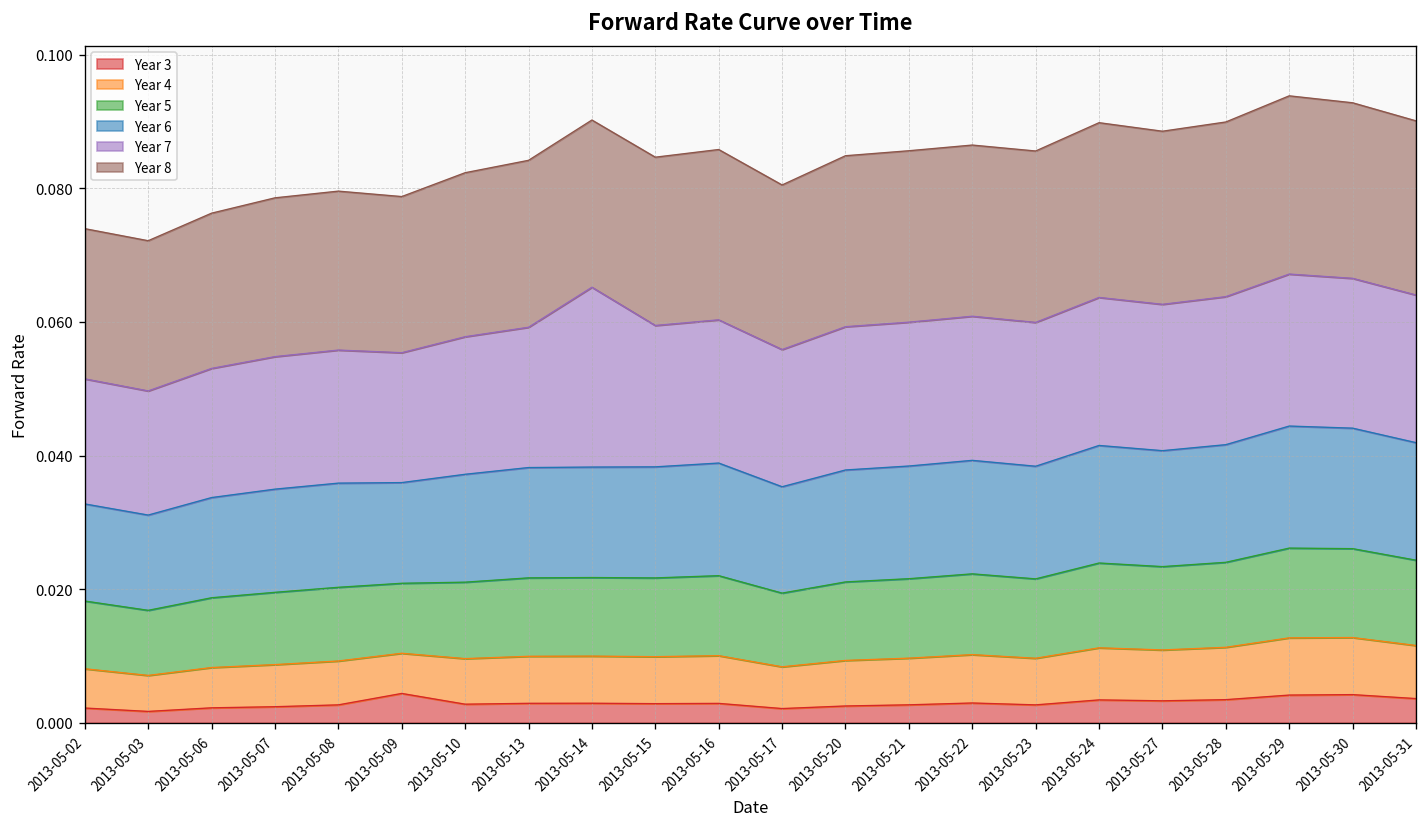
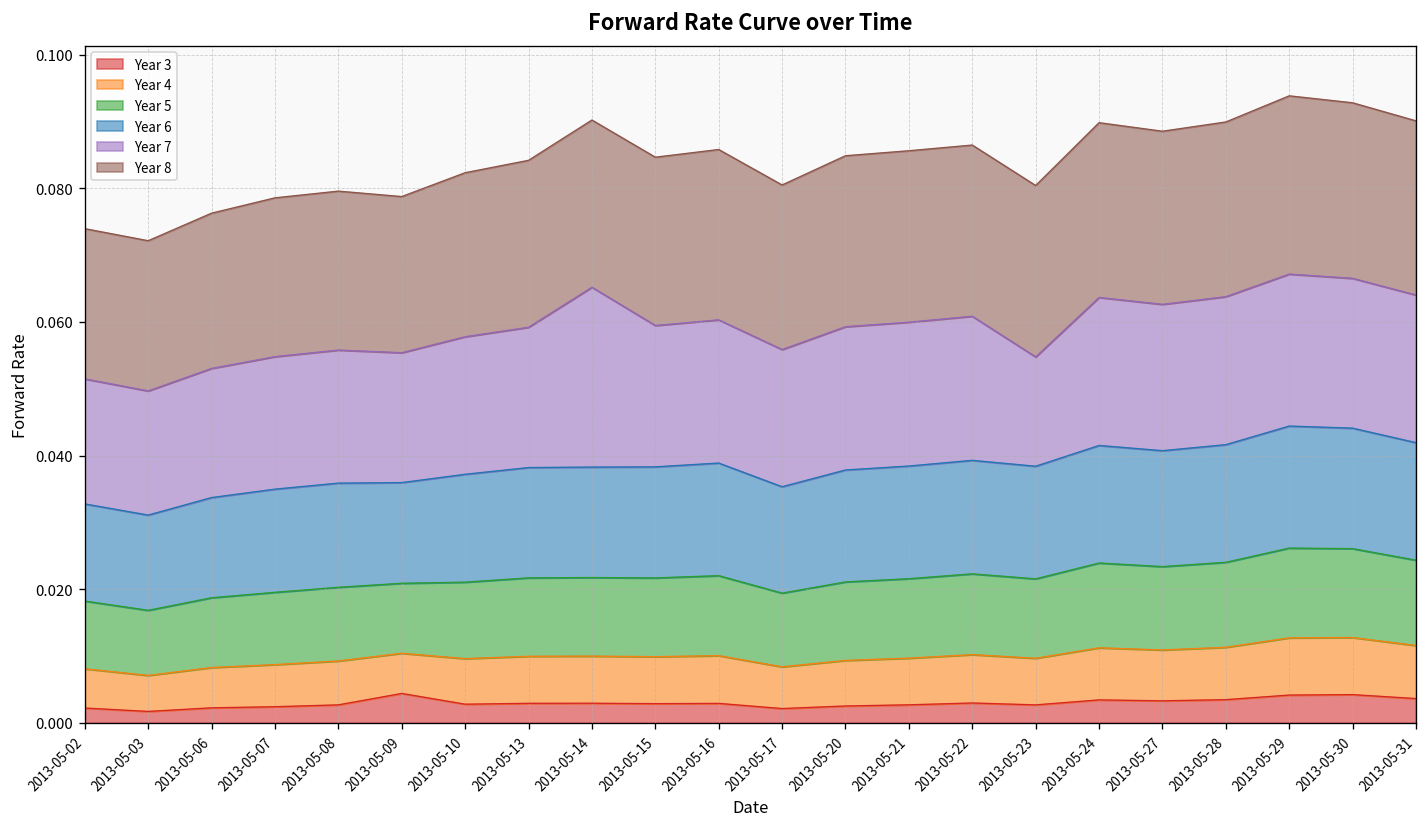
  {
    "Year 3": {
      "2013-05-02": 0.002,
      "2013-05-03": 0.002,
      "2013-05-06": 0.002,
      "2013-05-07": 0.002,
      "2013-05-08": 0.003,
      "2013-05-09": 0.004,
      "2013-05-10": 0.003,
      "2013-05-13": 0.003,
      "2013-05-14": 0.003,
      "2013-05-15": 0.003,
      "2013-05-16": 0.003,
      "2013-05-17": 0.002,
      "2013-05-20": 0.003,
      "2013-05-21": 0.003,
      "2013-05-22": 0.003,
      "2013-05-23": 0.003,
      "2013-05-24": 0.003,
      "2013-05-27": 0.003,
      "2013-05-28": 0.003,
      "2013-05-29": 0.004,
      "2013-05-30": 0.004,
      "2013-05-31": 0.004
    },
    "Year 4": {
      "2013-05-02": 0.006,
      "2013-05-03": 0.005,
      "2013-05-06": 0.006,
      "2013-05-07": 0.006,
      "2013-05-08": 0.007,
      "2013-05-09": 0.006,
      "2013-05-10": 0.007,
      "2013-05-13": 0.007,
      "2013-05-14": 0.007,
      "2013-05-15": 0.007,
      "2013-05-16": 0.007,
      "2013-05-17": 0.006,
      "2013-05-20": 0.007,
      "2013-05-21": 0.007,
      "2013-05-22": 0.007,
      "2013-05-23": 0.007,
      "2013-05-24": 0.008,
      "2013-05-27": 0.008,
      "2013-05-28": 0.008,
      "2013-05-29": 0.009,
      "2013-05-30": 0.009,
      "2013-05-31": 0.008
    },
    "Year 5": {
      "2013-05-02": 0.010,
      "2013-05-03": 0.010,
      "2013-05-06": 0.010,
      "2013-05-07": 0.011,
      "2013-05-08": 0.011,
      "2013-05-09": 0.010,
      "2013-05-10": 0.011,
      "2013-05-13": 0.012,
      "2013-05-14": 0.012,
      "2013-05-15": 0.012,
      "2013-05-16": 0.012,
      "2013-05-17": 0.011,
      "2013-05-20": 0.012,
      "2013-05-21": 0.012,
      "2013-05-22": 0.012,
      "2013-05-23": 0.012,
      "2013-05-24": 0.013,
      "2013-05-27": 0.012,
      "2013-05-28": 0.013,
      "2013-05-29": 0.013,
      "2013-05-30": 0.013,
      "2013-05-31": 0.013
    },
    "Year 6": {
      "2013-05-02": 0.015,
      "2013-05-03": 0.014,
      "2013-05-06": 0.015,
      "2013-05-07": 0.015,
      "2013-05-08": 0.016,
      "2013-05-09": 0.015,
      "2013-05-10": 0.016,
      "2013-05-13": 0.017,
      "2013-05-14": 0.017,
      "2013-05-15": 0.017,
      "2013-05-16": 0.017,
      "2013-05-17": 0.016,
      "2013-05-20": 0.017,
      "2013-05-21": 0.017,
      "2013-05-22": 0.017,
      "2013-05-23": 0.017,
      "2013-05-24": 0.018,
      "2013-05-27": 0.017,
      "2013-05-28": 0.018,
      "2013-05-29": 0.018,
      "2013-05-30": 0.018,
      "2013-05-31": 0.018
    },
    "Year 7": {
      "2013-05-02": 0.019,
      "2013-05-03": 0.019,
      "2013-05-06": 0.019,
      "2013-05-07": 0.020,
      "2013-05-08": 0.020,
      "2013-05-09": 0.019,
      "2013-05-10": 0.021,
      "2013-05-13": 0.021,
      "2013-05-14": 0.027,
      "2013-05-15": 0.021,
      "2013-05-16": 0.021,
      "2013-05-17": 0.021,
      "2013-05-20": 0.021,
      "2013-05-21": 0.022,
      "2013-05-22": 0.022,
-     "2013-05-23": 0.022,
+     "2013-05-23": 0.016,
      "2013-05-24": 0.022,
      "2013-05-27": 0.022,
      "2013-05-28": 0.022,
      "2013-05-29": 0.023,
      "2013-05-30": 0.022,
      "2013-05-31": 0.022
    },
    "Year 8": {
      "2013-05-02": 0.022,
      "2013-05-03": 0.022,
      "2013-05-06": 0.023,
      "2013-05-07": 0.024,
      "2013-05-08": 0.024,
      "2013-05-09": 0.023,
      "2013-05-10": 0.025,
      "2013-05-13": 0.025,
      "2013-05-14": 0.025,
      "2013-05-15": 0.025,
      "2013-05-16": 0.025,
      "2013-05-17": 0.025,
      "2013-05-20": 0.026,
      "2013-05-21": 0.026,
      "2013-05-22": 0.026,
      "2013-05-23": 0.026,
      "2013-05-24": 0.026,
      "2013-05-27": 0.026,
      "2013-05-28": 0.026,
      "2013-05-29": 0.027,
      "2013-05-30": 0.026,
      "2013-05-31": 0.026
    }
  }
